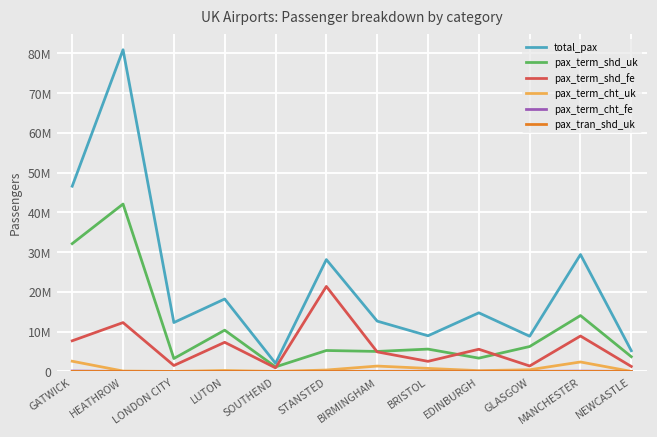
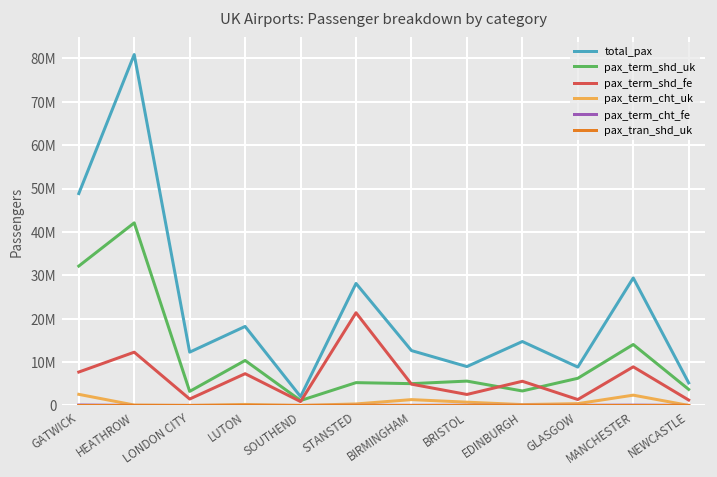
  {
    "total_pax": {
-     "GATWICK": 47000000,
+     "GATWICK": 49000000,
      "HEATHROW": 81000000,
      "LONDON CITY": 12000000,
      "LUTON": 18000000,
      "SOUTHEND": 2000000,
      "STANSTED": 28000000,
      "BIRMINGHAM": 13000000,
      "BRISTOL": 9000000,
      "EDINBURGH": 15000000,
      "GLASGOW": 9000000,
      "MANCHESTER": 29000000,
      "NEWCASTLE": 5000000
    },
    "pax_term_shd_uk": {
      "GATWICK": 32000000,
      "HEATHROW": 42000000,
      "LONDON CITY": 3000000,
      "LUTON": 10000000,
      "STANSTED": 5000000,
      "BRISTOL": 6000000,
      "EDINBURGH": 3000000,
      "GLASGOW": 6000000,
      "MANCHESTER": 14000000,
      "NEWCASTLE": 4000000
    },
    "pax_term_shd_fe": {
      "GATWICK": 8000000,
      "HEATHROW": 12000000,
      "LONDON CITY": 1000000,
      "LUTON": 7000000,
      "STANSTED": 21000000,
      "BRISTOL": 3000000,
      "EDINBURGH": 6000000,
      "GLASGOW": 1000000,
      "MANCHESTER": 9000000,
      "NEWCASTLE": 1000000
    },
    "pax_term_cht_uk": {
      "GATWICK": 3000000,
      "BIRMINGHAM": 1000000,
      "BRISTOL": 1000000,
      "MANCHESTER": 2000000
    },
    "pax_tran_shd_uk": {
      "GATWICK": 0,
      "BIRMINGHAM": 0,
      "BRISTOL": 0,
      "MANCHESTER": 0
    }
  }
